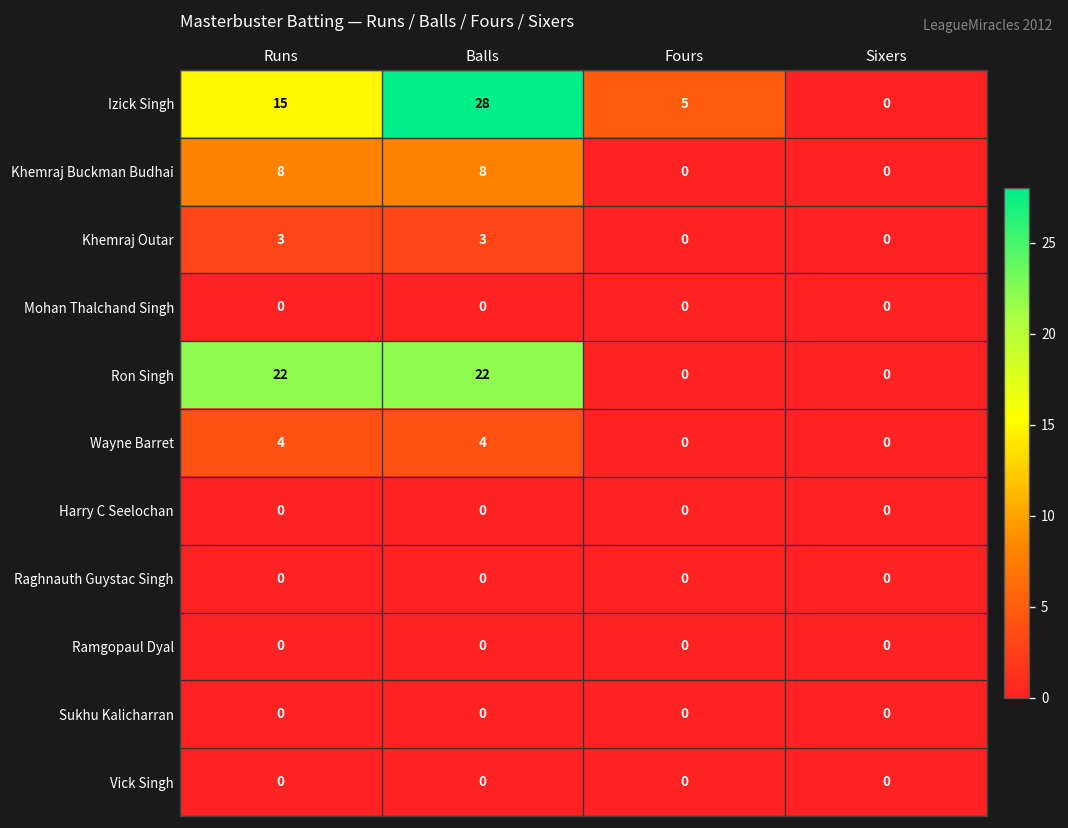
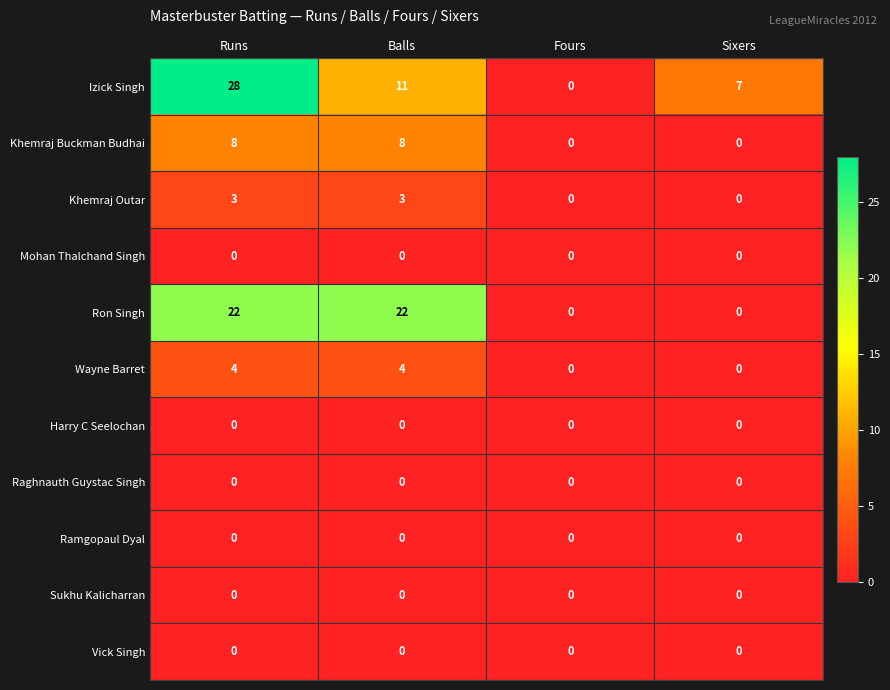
  {
    "Izick Singh": {
-     "Runs": 15,
-     "Balls": 28,
-     "Fours": 5,
-     "Sixers": 0
+     "Runs": 28,
+     "Balls": 11,
+     "Fours": 0,
+     "Sixers": 7
    },
    "Khemraj Buckman Budhai": {
      "Runs": 8,
      "Balls": 8,
      "Fours": 0,
      "Sixers": 0
    },
    "Khemraj Outar": {
      "Runs": 3,
      "Balls": 3,
      "Fours": 0,
      "Sixers": 0
    },
    "Mohan Thalchand Singh": {
      "Runs": 0,
      "Balls": 0,
      "Fours": 0,
      "Sixers": 0
    },
    "Ron Singh": {
      "Runs": 22,
      "Balls": 22,
      "Fours": 0,
      "Sixers": 0
    },
    "Wayne Barret": {
      "Runs": 4,
      "Balls": 4,
      "Fours": 0,
      "Sixers": 0
    },
    "Harry C Seelochan": {
      "Runs": 0,
      "Balls": 0,
      "Fours": 0,
      "Sixers": 0
    },
    "Raghnauth Guystac Singh": {
      "Runs": 0,
      "Balls": 0,
      "Fours": 0,
      "Sixers": 0
    },
    "Ramgopaul Dyal": {
      "Runs": 0,
      "Balls": 0,
      "Fours": 0,
      "Sixers": 0
    },
    "Sukhu Kalicharran": {
      "Runs": 0,
      "Balls": 0,
      "Fours": 0,
      "Sixers": 0
    },
    "Vick Singh": {
      "Runs": 0,
      "Balls": 0,
      "Fours": 0,
      "Sixers": 0
    }
  }
